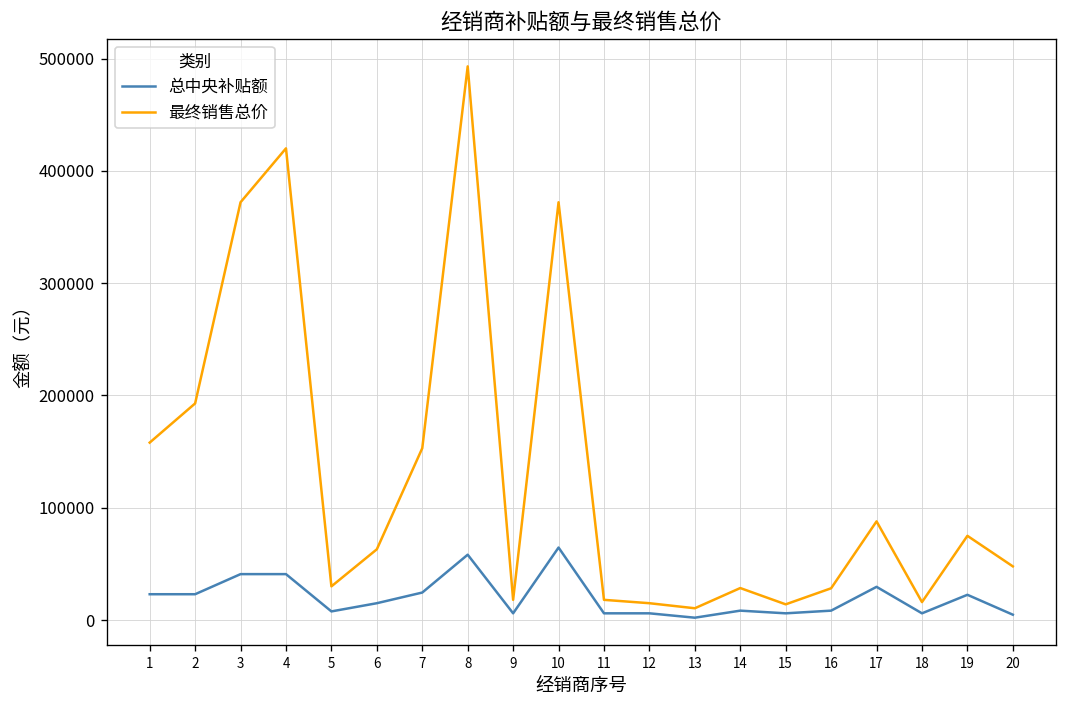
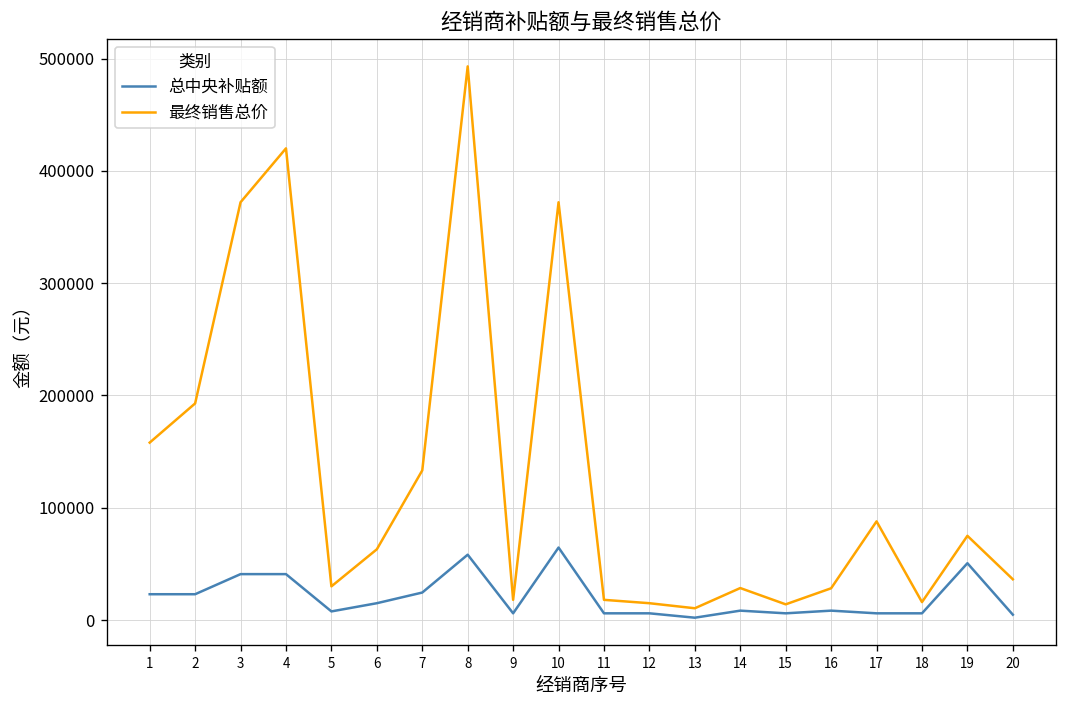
  {
    "总中央补贴额": {
      "1": 20000,
      "2": 20000,
      "3": 40000,
      "4": 40000,
      "5": 10000,
      "6": 20000,
      "7": 20000,
      "8": 60000,
      "9": 10000,
      "10": 60000,
      "11": 10000,
      "12": 10000,
      "13": 0,
      "14": 10000,
      "15": 10000,
      "16": 10000,
-     "17": 30000,
+     "17": 10000,
      "18": 10000,
-     "19": 20000,
+     "19": 50000,
      "20": 0
    },
    "最终销售总价": {
      "1": 160000,
      "2": 190000,
      "3": 370000,
      "4": 420000,
      "5": 30000,
      "6": 60000,
-     "7": 150000,
+     "7": 130000,
      "8": 490000,
      "9": 20000,
      "10": 370000,
      "11": 20000,
      "12": 20000,
      "13": 10000,
      "14": 30000,
      "15": 10000,
      "16": 30000,
      "17": 90000,
      "18": 20000,
      "19": 80000,
-     "20": 50000
+     "20": 40000
    }
  }
